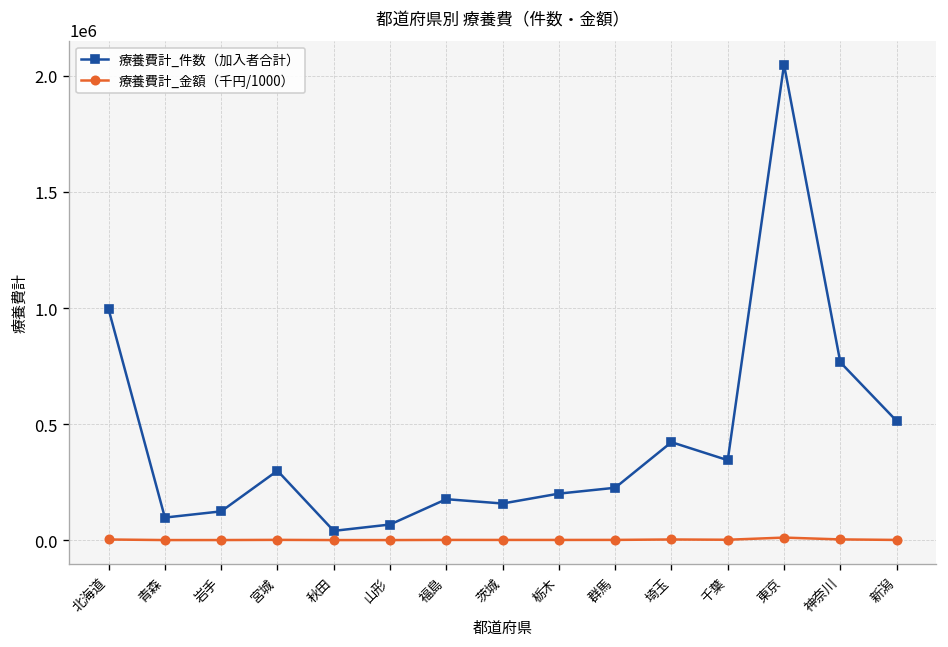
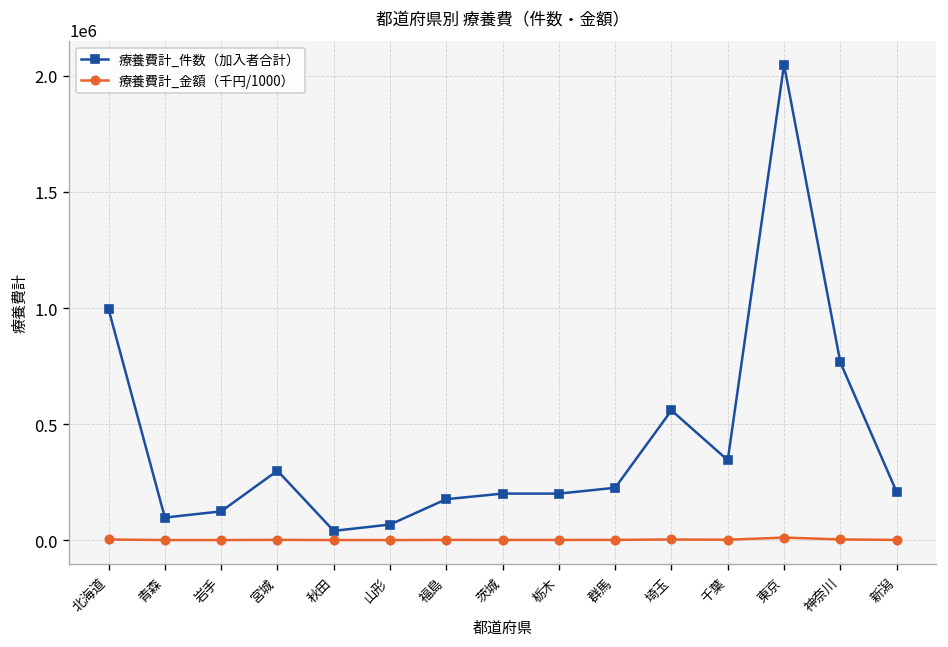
  {
    "療養費計_件数（加入者合計）": {
      "北海道": 990000,
      "青森": 100000,
      "岩手": 120000,
      "宮城": 300000,
      "秋田": 40000,
      "山形": 70000,
      "福島": 180000,
-     "茨城": 160000,
+     "茨城": 200000,
      "栃木": 200000,
      "群馬": 230000,
-     "埼玉": 420000,
+     "埼玉": 560000,
      "千葉": 340000,
      "東京": 2050000,
      "神奈川": 770000,
-     "新潟": 510000
+     "新潟": 210000
    },
    "療養費計_金額（千円/1000）": {
      "北海道": 0,
      "青森": 0,
      "岩手": 0,
      "宮城": 0,
      "秋田": 0,
      "山形": 0,
      "福島": 0,
      "茨城": 0,
      "栃木": 0,
      "群馬": 0,
      "埼玉": 0,
      "千葉": 0,
      "東京": 10000,
      "神奈川": 0,
      "新潟": 0
    }
  }
